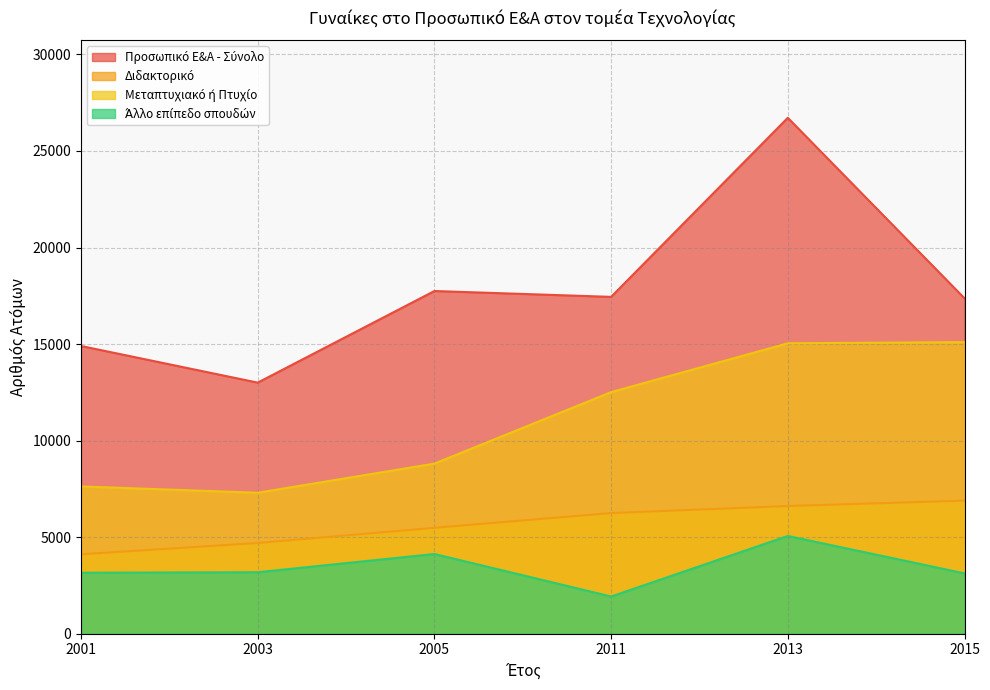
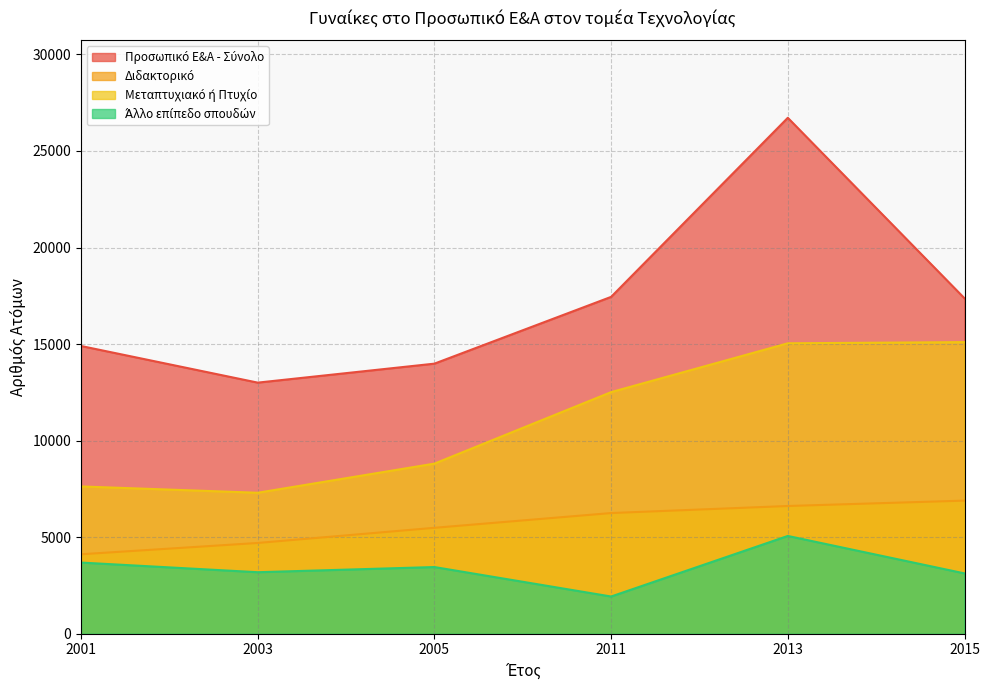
  {
    "Προσωπικό Ε&Α - Σύνολο": {
      "2001": 14900,
      "2003": 13000,
-     "2005": 17700,
+     "2005": 14000,
      "2011": 17400,
      "2013": 26700,
      "2015": 17400
    },
    "Άλλο επίπεδο σπουδών": {
-     "2001": 3200,
+     "2001": 3700,
      "2003": 3200,
-     "2005": 4100,
+     "2005": 3500,
      "2011": 1900,
      "2013": 5100,
      "2015": 3100
    }
  }
